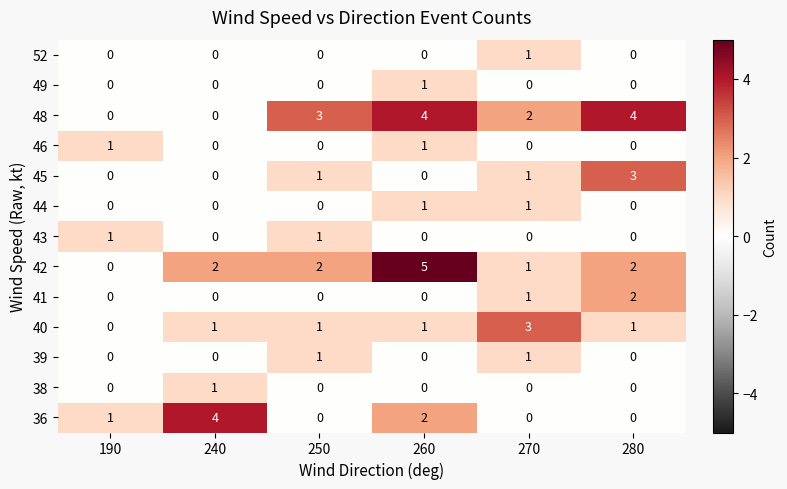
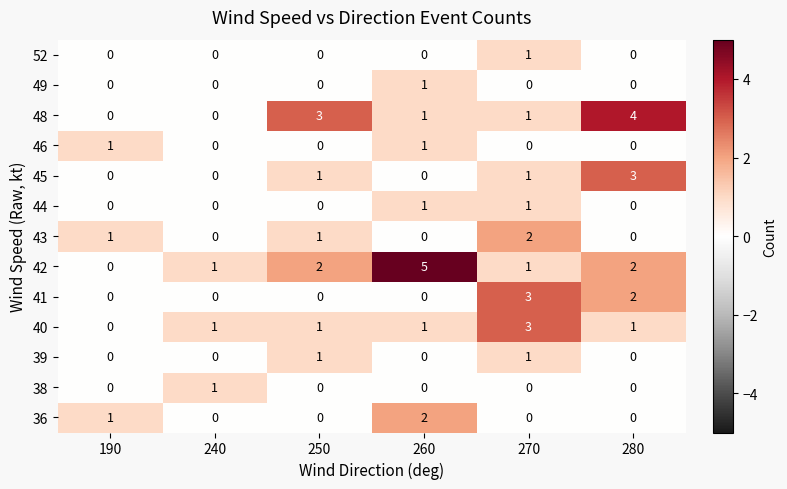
  {
    "52": {
      "190": 0,
      "240": 0,
      "250": 0,
      "260": 0,
      "270": 1,
      "280": 0
    },
    "49": {
      "190": 0,
      "240": 0,
      "250": 0,
      "260": 1,
      "270": 0,
      "280": 0
    },
    "48": {
      "190": 0,
      "240": 0,
      "250": 3,
-     "260": 4,
-     "270": 2,
+     "260": 1,
+     "270": 1,
      "280": 4
    },
    "46": {
      "190": 1,
      "240": 0,
      "250": 0,
      "260": 1,
      "270": 0,
      "280": 0
    },
    "45": {
      "190": 0,
      "240": 0,
      "250": 1,
      "260": 0,
      "270": 1,
      "280": 3
    },
    "44": {
      "190": 0,
      "240": 0,
      "250": 0,
      "260": 1,
      "270": 1,
      "280": 0
    },
    "43": {
      "190": 1,
      "240": 0,
      "250": 1,
      "260": 0,
-     "270": 0,
+     "270": 2,
      "280": 0
    },
    "42": {
      "190": 0,
-     "240": 2,
+     "240": 1,
      "250": 2,
      "260": 5,
      "270": 1,
      "280": 2
    },
    "41": {
      "190": 0,
      "240": 0,
      "250": 0,
      "260": 0,
-     "270": 1,
+     "270": 3,
      "280": 2
    },
    "40": {
      "190": 0,
      "240": 1,
      "250": 1,
      "260": 1,
      "270": 3,
      "280": 1
    },
    "39": {
      "190": 0,
      "240": 0,
      "250": 1,
      "260": 0,
      "270": 1,
      "280": 0
    },
    "38": {
      "190": 0,
      "240": 1,
      "250": 0,
      "260": 0,
      "270": 0,
      "280": 0
    },
    "36": {
      "190": 1,
-     "240": 4,
+     "240": 0,
      "250": 0,
      "260": 2,
      "270": 0,
      "280": 0
    }
  }
